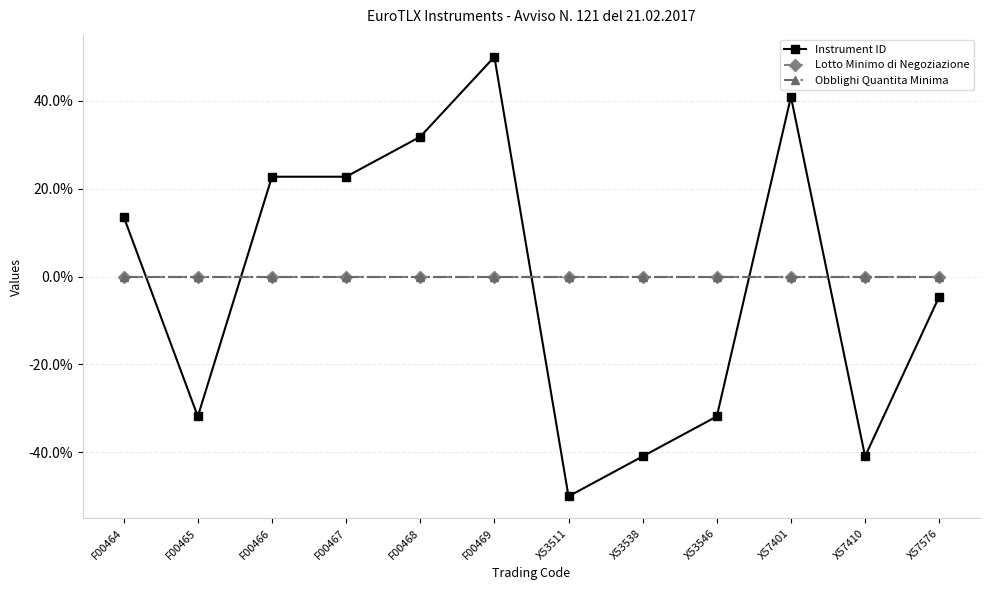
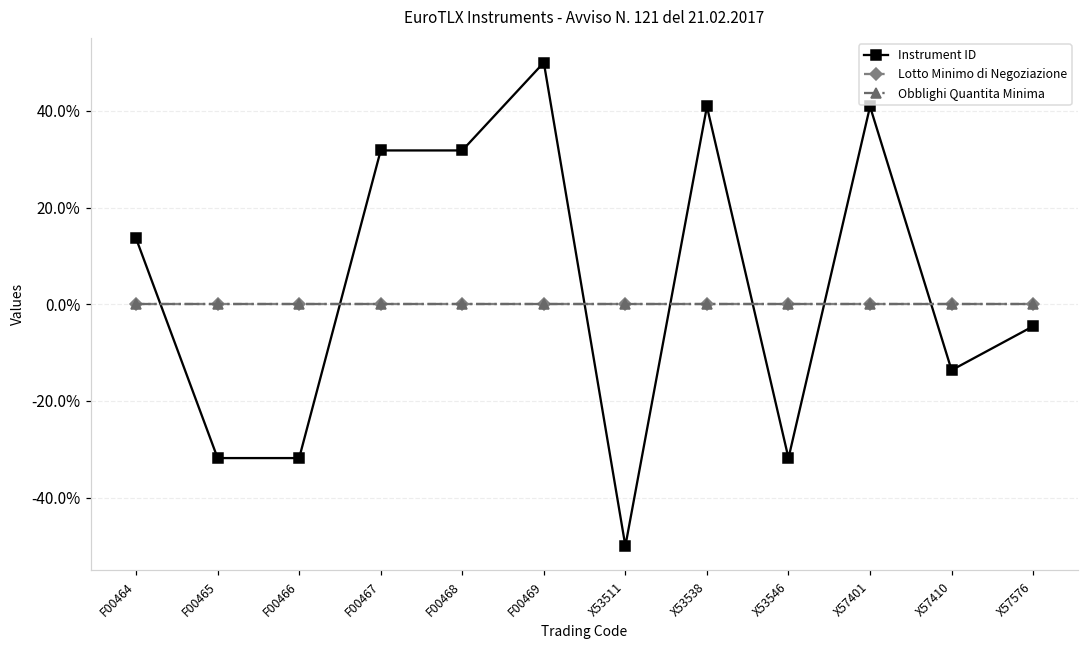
  {
    "Instrument ID": {
      "F00464": "14%",
      "F00465": "-32%",
-     "F00466": "23%",
-     "F00467": "23%",
+     "F00466": "-32%",
+     "F00467": "32%",
      "F00468": "32%",
      "F00469": "50%",
      "X53511": "-50%",
-     "X53538": "-41%",
+     "X53538": "41%",
      "X53546": "-32%",
      "X57401": "41%",
-     "X57410": "-41%",
+     "X57410": "-14%",
      "X57576": "-5%"
    },
    "Obblighi Quantita Minima": {
      "F00464": "0%",
      "F00465": "0%",
      "F00466": "0%",
      "F00467": "0%",
      "F00468": "0%",
      "F00469": "0%",
      "X53511": "0%",
      "X53538": "0%",
      "X53546": "0%",
      "X57401": "0%",
      "X57410": "0%",
      "X57576": "0%"
    }
  }
